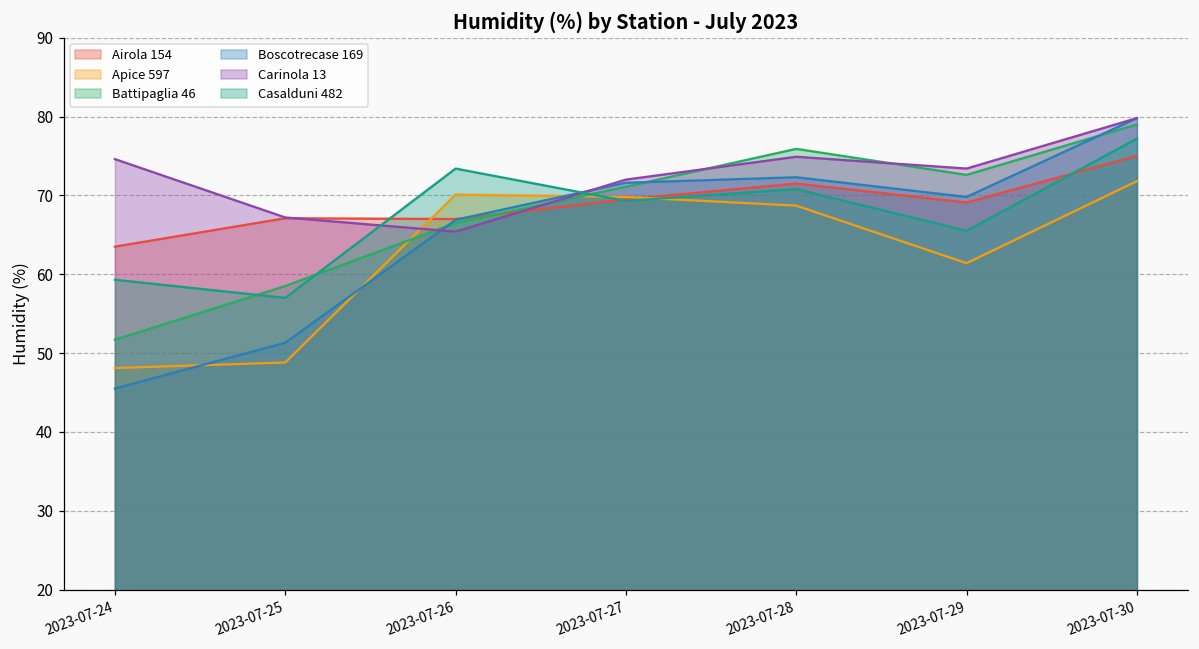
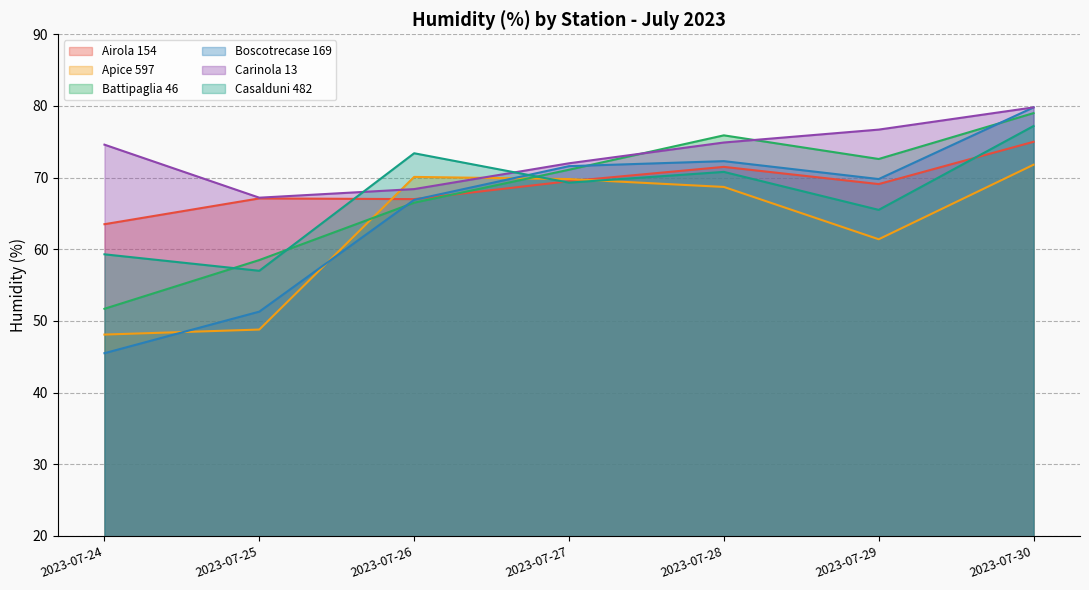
  {
    "Carinola 13": {
      "2023-07-24": 75,
-     "2023-07-26": 65,
+     "2023-07-26": 68,
      "2023-07-27": 72,
      "2023-07-28": 75,
-     "2023-07-29": 73
+     "2023-07-29": 77
    }
  }
